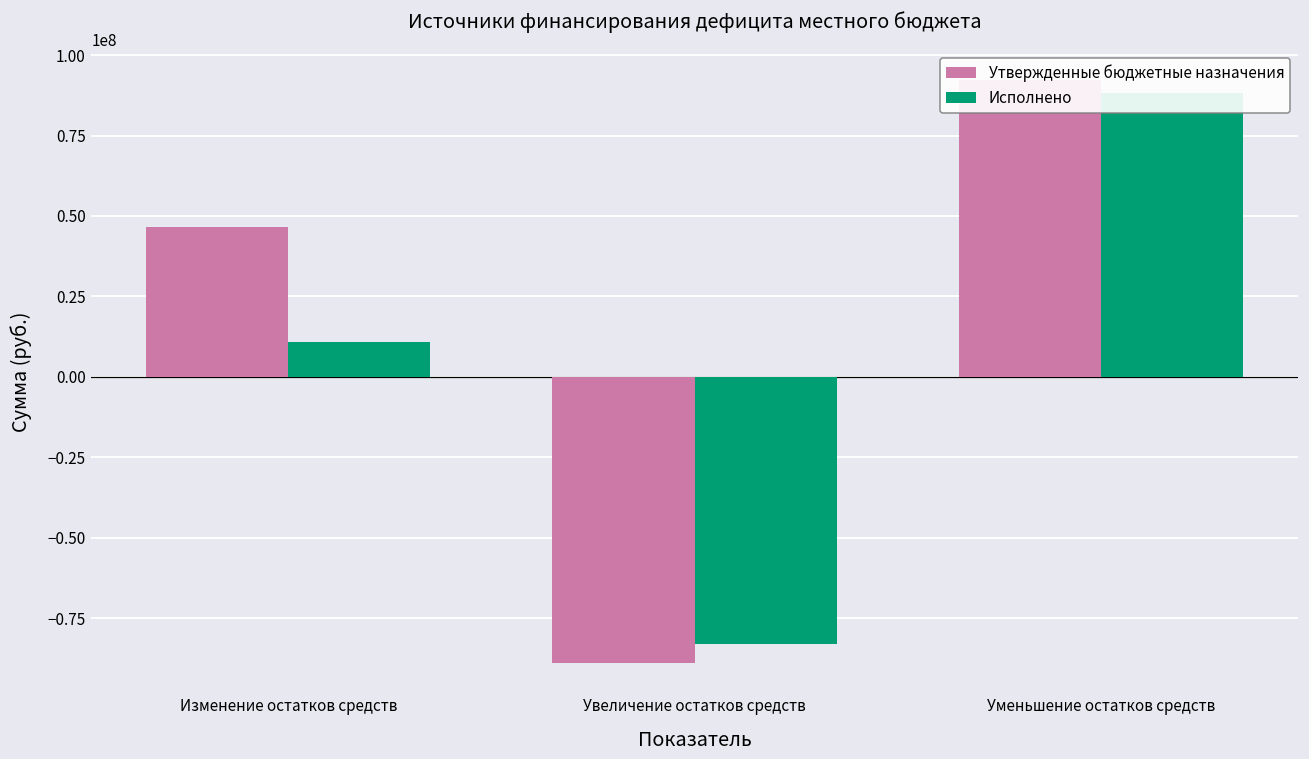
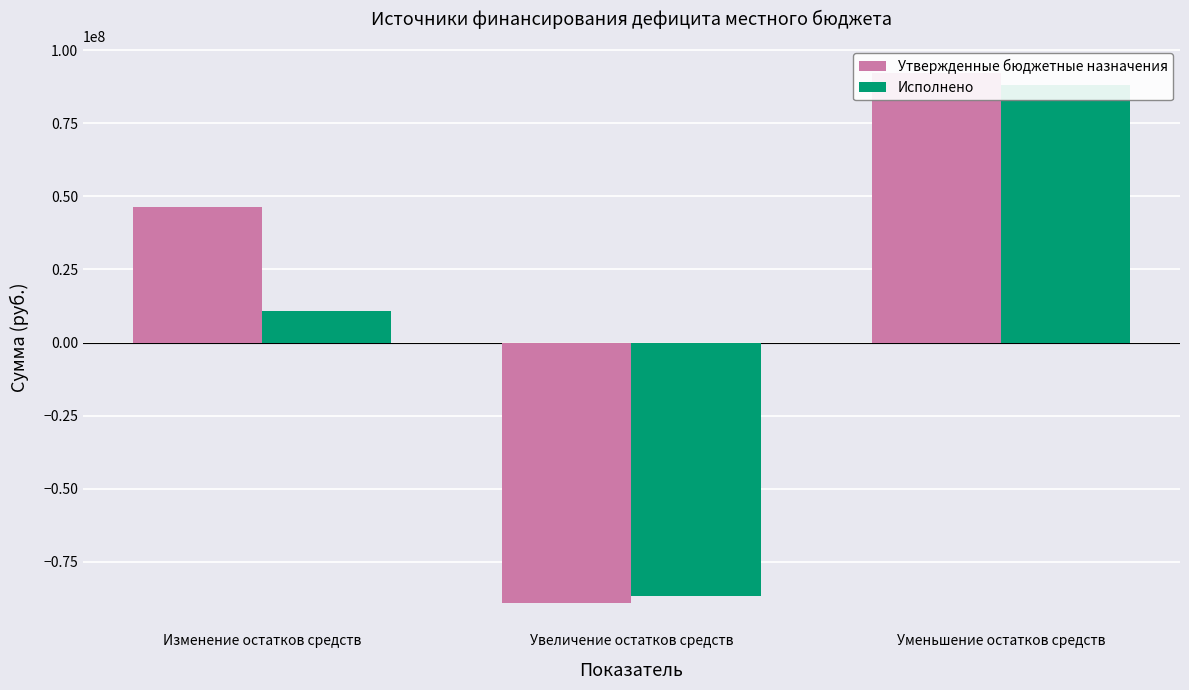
  {
    "Утвержденные бюджетные назначения": {
      "Изменение остатков средств": 46000000,
      "Увеличение остатков средств": -89000000
    },
    "Исполнено": {
      "Изменение остатков средств": 11000000,
-     "Увеличение остатков средств": -83000000
+     "Увеличение остатков средств": -87000000
    }
  }
